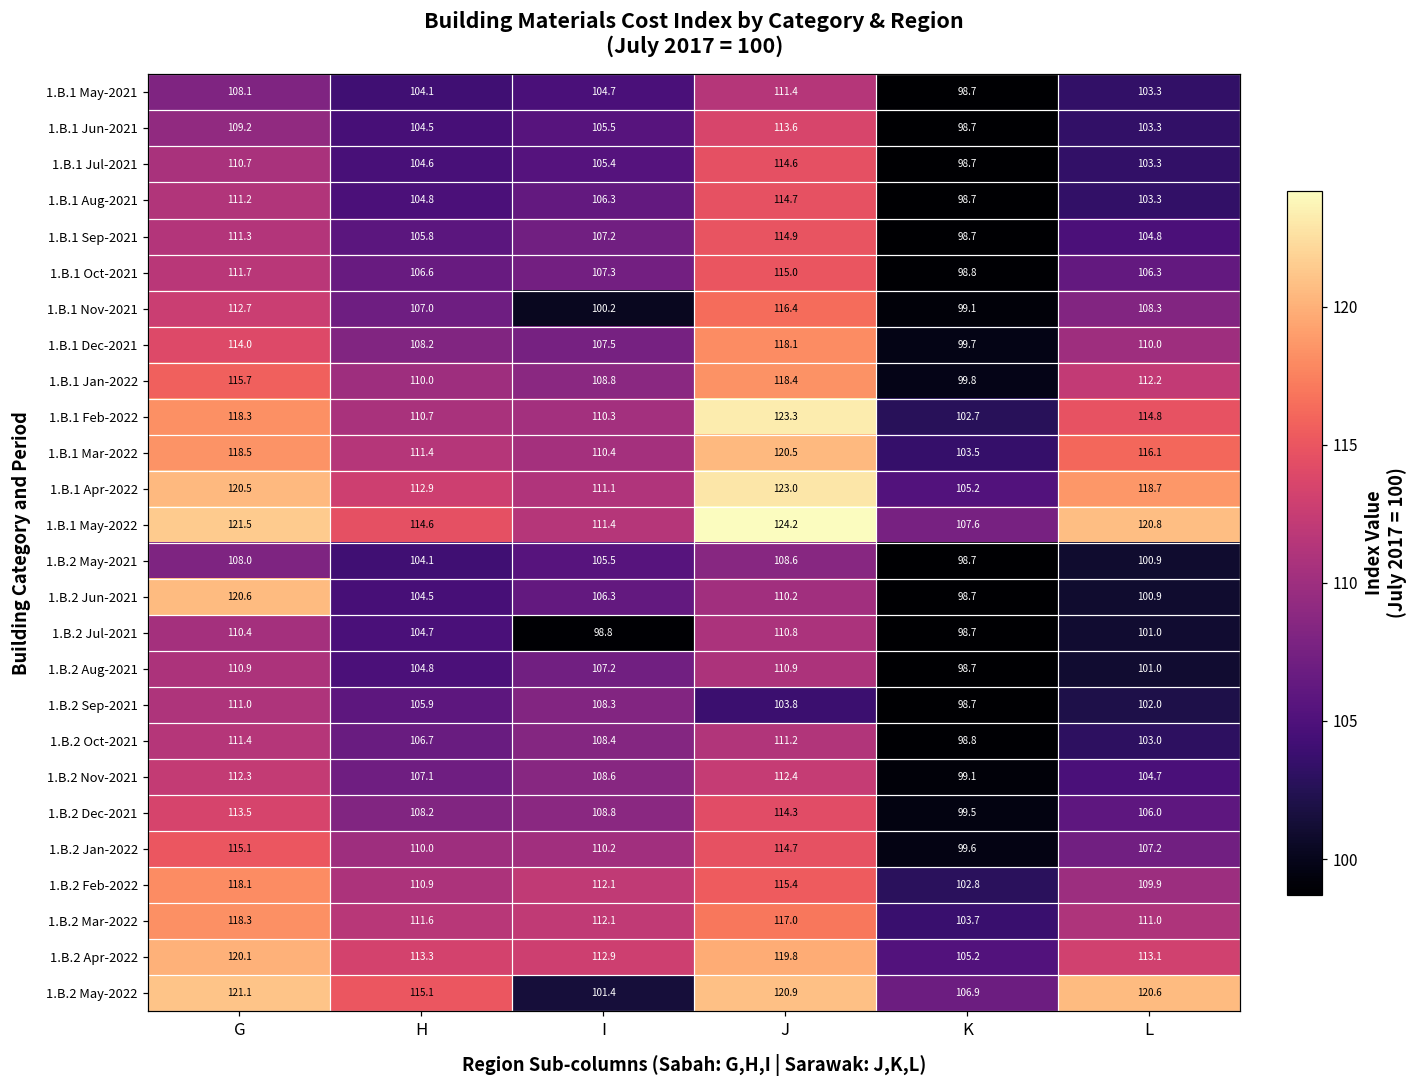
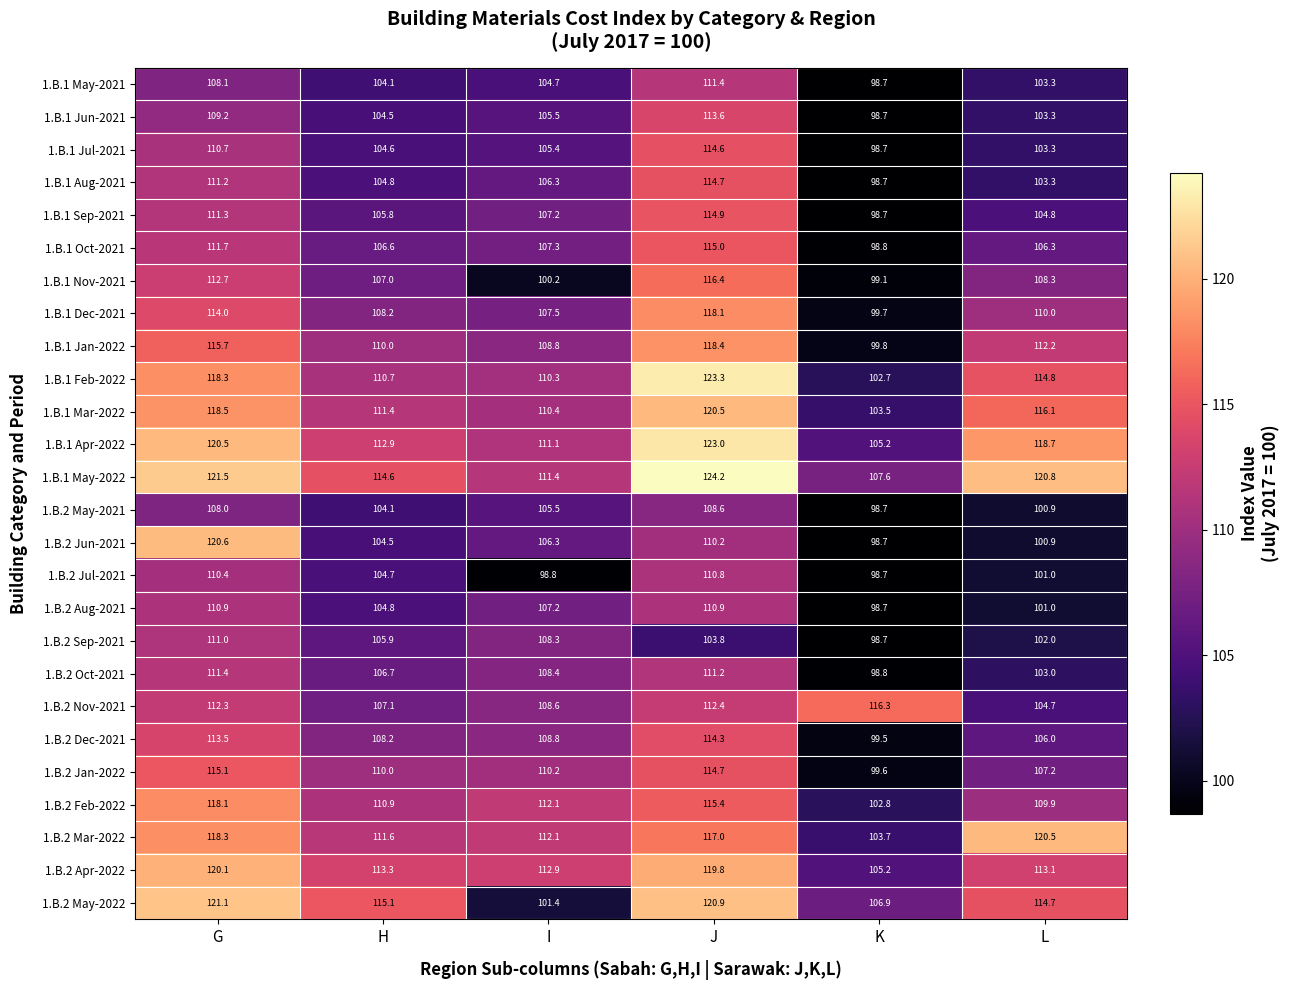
  {
    "1.B.1 May-2021": {
      "G": 108.1,
      "H": 104.1,
      "I": 104.7,
      "J": 111.4,
      "K": 98.7,
      "L": 103.3
    },
    "1.B.1 Jun-2021": {
      "G": 109.2,
      "H": 104.5,
      "I": 105.5,
      "J": 113.6,
      "K": 98.7,
      "L": 103.3
    },
    "1.B.1 Jul-2021": {
      "G": 110.7,
      "H": 104.6,
      "I": 105.4,
      "J": 114.6,
      "K": 98.7,
      "L": 103.3
    },
    "1.B.1 Aug-2021": {
      "G": 111.2,
      "H": 104.8,
      "I": 106.3,
      "J": 114.7,
      "K": 98.7,
      "L": 103.3
    },
    "1.B.1 Sep-2021": {
      "G": 111.3,
      "H": 105.8,
      "I": 107.2,
      "J": 114.9,
      "K": 98.7,
      "L": 104.8
    },
    "1.B.1 Oct-2021": {
      "G": 111.7,
      "H": 106.6,
      "I": 107.3,
      "J": 115.0,
      "K": 98.8,
      "L": 106.3
    },
    "1.B.1 Nov-2021": {
      "G": 112.7,
      "H": 107.0,
      "I": 100.2,
      "J": 116.4,
      "K": 99.1,
      "L": 108.3
    },
    "1.B.1 Dec-2021": {
      "G": 114.0,
      "H": 108.2,
      "I": 107.5,
      "J": 118.1,
      "K": 99.7,
      "L": 110.0
    },
    "1.B.1 Jan-2022": {
      "G": 115.7,
      "H": 110.0,
      "I": 108.8,
      "J": 118.4,
      "K": 99.8,
      "L": 112.2
    },
    "1.B.1 Feb-2022": {
      "G": 118.3,
      "H": 110.7,
      "I": 110.3,
      "J": 123.3,
      "K": 102.7,
      "L": 114.8
    },
    "1.B.1 Mar-2022": {
      "G": 118.5,
      "H": 111.4,
      "I": 110.4,
      "J": 120.5,
      "K": 103.5,
      "L": 116.1
    },
    "1.B.1 Apr-2022": {
      "G": 120.5,
      "H": 112.9,
      "I": 111.1,
      "J": 123.0,
      "K": 105.2,
      "L": 118.7
    },
    "1.B.1 May-2022": {
      "G": 121.5,
      "H": 114.6,
      "I": 111.4,
      "J": 124.2,
      "K": 107.6,
      "L": 120.8
    },
    "1.B.2 May-2021": {
      "G": 108.0,
      "H": 104.1,
      "I": 105.5,
      "J": 108.6,
      "K": 98.7,
      "L": 100.9
    },
    "1.B.2 Jun-2021": {
      "G": 120.6,
      "H": 104.5,
      "I": 106.3,
      "J": 110.2,
      "K": 98.7,
      "L": 100.9
    },
    "1.B.2 Jul-2021": {
      "G": 110.4,
      "H": 104.7,
      "I": 98.8,
      "J": 110.8,
      "K": 98.7,
      "L": 101.0
    },
    "1.B.2 Aug-2021": {
      "G": 110.9,
      "H": 104.8,
      "I": 107.2,
      "J": 110.9,
      "K": 98.7,
      "L": 101.0
    },
    "1.B.2 Sep-2021": {
      "G": 111.0,
      "H": 105.9,
      "I": 108.3,
      "J": 103.8,
      "K": 98.7,
      "L": 102.0
    },
    "1.B.2 Oct-2021": {
      "G": 111.4,
      "H": 106.7,
      "I": 108.4,
      "J": 111.2,
      "K": 98.8,
      "L": 103.0
    },
    "1.B.2 Nov-2021": {
      "G": 112.3,
      "H": 107.1,
      "I": 108.6,
      "J": 112.4,
-     "K": 99.1,
+     "K": 116.3,
      "L": 104.7
    },
    "1.B.2 Dec-2021": {
      "G": 113.5,
      "H": 108.2,
      "I": 108.8,
      "J": 114.3,
      "K": 99.5,
      "L": 106.0
    },
    "1.B.2 Jan-2022": {
      "G": 115.1,
      "H": 110.0,
      "I": 110.2,
      "J": 114.7,
      "K": 99.6,
      "L": 107.2
    },
    "1.B.2 Feb-2022": {
      "G": 118.1,
      "H": 110.9,
      "I": 112.1,
      "J": 115.4,
      "K": 102.8,
      "L": 109.9
    },
    "1.B.2 Mar-2022": {
      "G": 118.3,
      "H": 111.6,
      "I": 112.1,
      "J": 117.0,
      "K": 103.7,
-     "L": 111.0
+     "L": 120.5
    },
    "1.B.2 Apr-2022": {
      "G": 120.1,
      "H": 113.3,
      "I": 112.9,
      "J": 119.8,
      "K": 105.2,
      "L": 113.1
    },
    "1.B.2 May-2022": {
      "G": 121.1,
      "H": 115.1,
      "I": 101.4,
      "J": 120.9,
      "K": 106.9,
-     "L": 120.6
+     "L": 114.7
    }
  }
